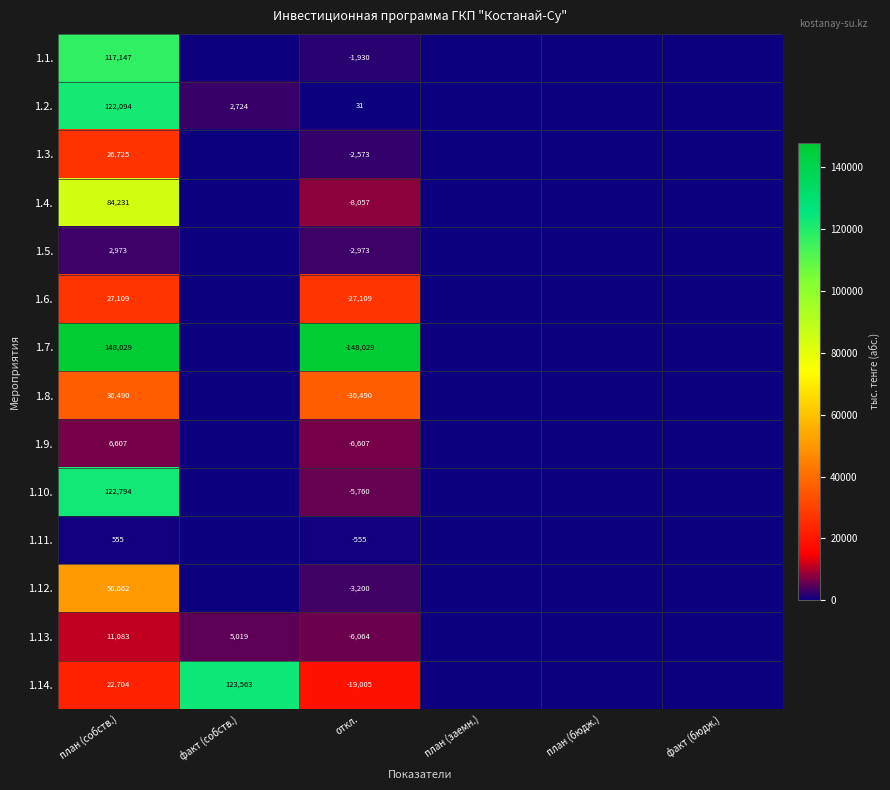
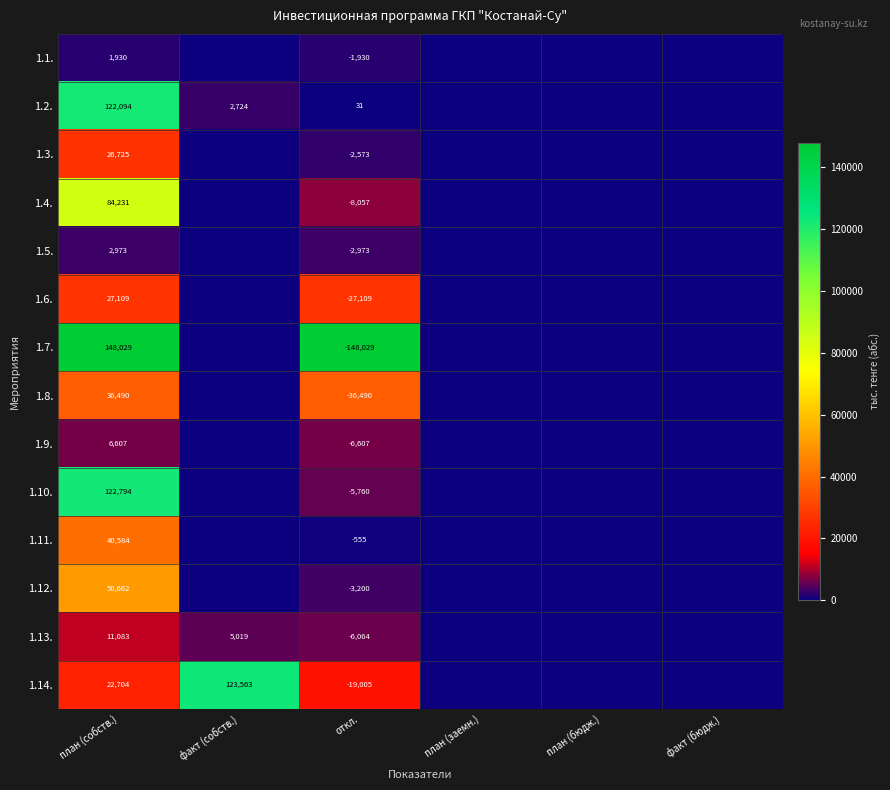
  {
    "1.1.": {
-     "план (собств.)": "117,147",
+     "план (собств.)": "1,930",
      "откл.": "-1,930"
    },
    "1.2.": {
      "план (собств.)": "122,094",
      "факт (собств.)": "2,724",
      "откл.": "31"
    },
    "1.3.": {
      "план (собств.)": "26,725",
      "откл.": "-2,573"
    },
    "1.4.": {
      "план (собств.)": "84,231",
      "откл.": "-8,057"
    },
    "1.5.": {
      "план (собств.)": "2,973",
      "откл.": "-2,973"
    },
    "1.6.": {
      "план (собств.)": "27,109",
      "откл.": "-27,109"
    },
    "1.7.": {
      "план (собств.)": "148,029",
      "откл.": "-148,029"
    },
    "1.8.": {
      "план (собств.)": "36,490",
      "откл.": "-36,490"
    },
    "1.9.": {
      "план (собств.)": "6,607",
      "откл.": "-6,607"
    },
    "1.10.": {
      "план (собств.)": "122,794",
      "откл.": "-5,760"
    },
    "1.11.": {
-     "план (собств.)": "555",
+     "план (собств.)": "40,584",
      "откл.": "-555"
    },
    "1.12.": {
      "план (собств.)": "50,662",
      "откл.": "-3,200"
    },
    "1.13.": {
      "план (собств.)": "11,083",
      "факт (собств.)": "5,019",
      "откл.": "-6,064"
    },
    "1.14.": {
      "план (собств.)": "22,704",
      "факт (собств.)": "123,563",
      "откл.": "-19,005"
    }
  }
